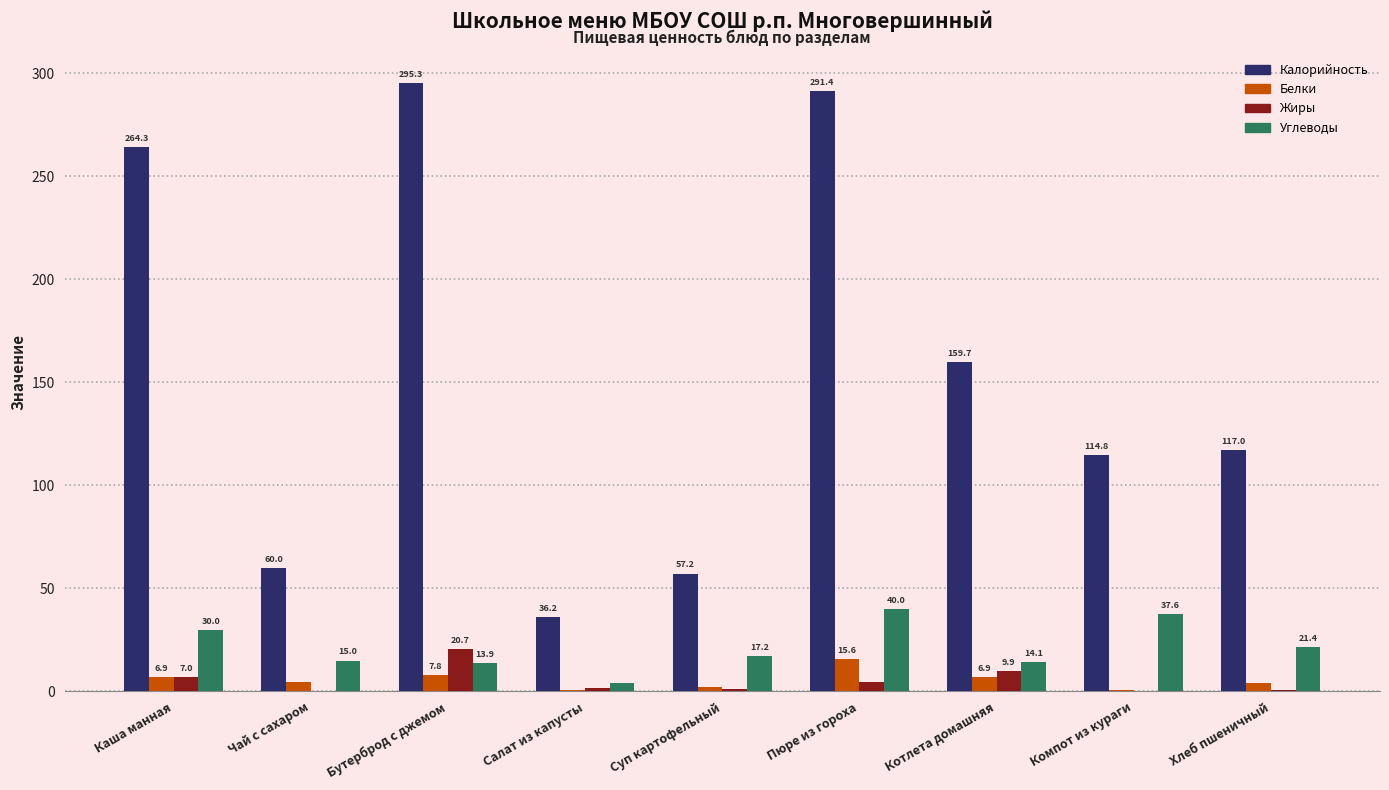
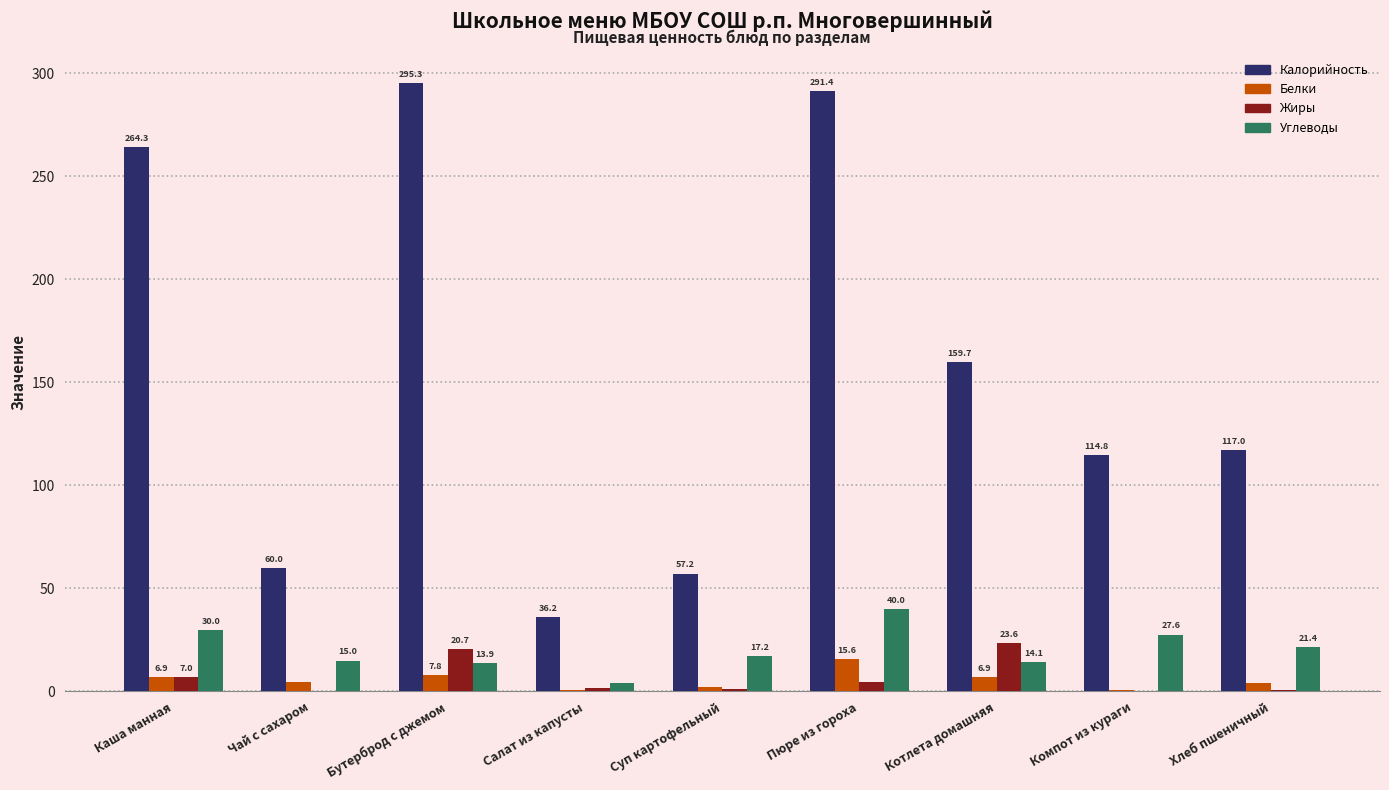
  {
    "Калорийность": {
      "Каша манная": 264.3,
      "Чай с сахаром": 60.0,
      "Бутерброд с джемом": 295.3,
      "Салат из капусты": 36.2,
      "Суп картофельный": 57.2,
      "Пюре из гороха": 291.4,
      "Котлета домашняя": 159.7,
      "Компот из кураги": 114.8,
      "Хлеб пшеничный": 117.0
    },
    "Белки": {
      "Каша манная": 6.9,
      "Бутерброд с джемом": 7.8,
      "Пюре из гороха": 15.6,
      "Котлета домашняя": 6.9
    },
    "Жиры": {
      "Каша манная": 7.0,
      "Бутерброд с джемом": 20.7,
-     "Котлета домашняя": 9.9
+     "Котлета домашняя": 23.6
    },
    "Углеводы": {
      "Каша манная": 30.0,
      "Чай с сахаром": 15.0,
      "Бутерброд с джемом": 13.9,
      "Суп картофельный": 17.2,
      "Пюре из гороха": 40.0,
      "Котлета домашняя": 14.1,
-     "Компот из кураги": 37.6,
+     "Компот из кураги": 27.6,
      "Хлеб пшеничный": 21.4
    }
  }
